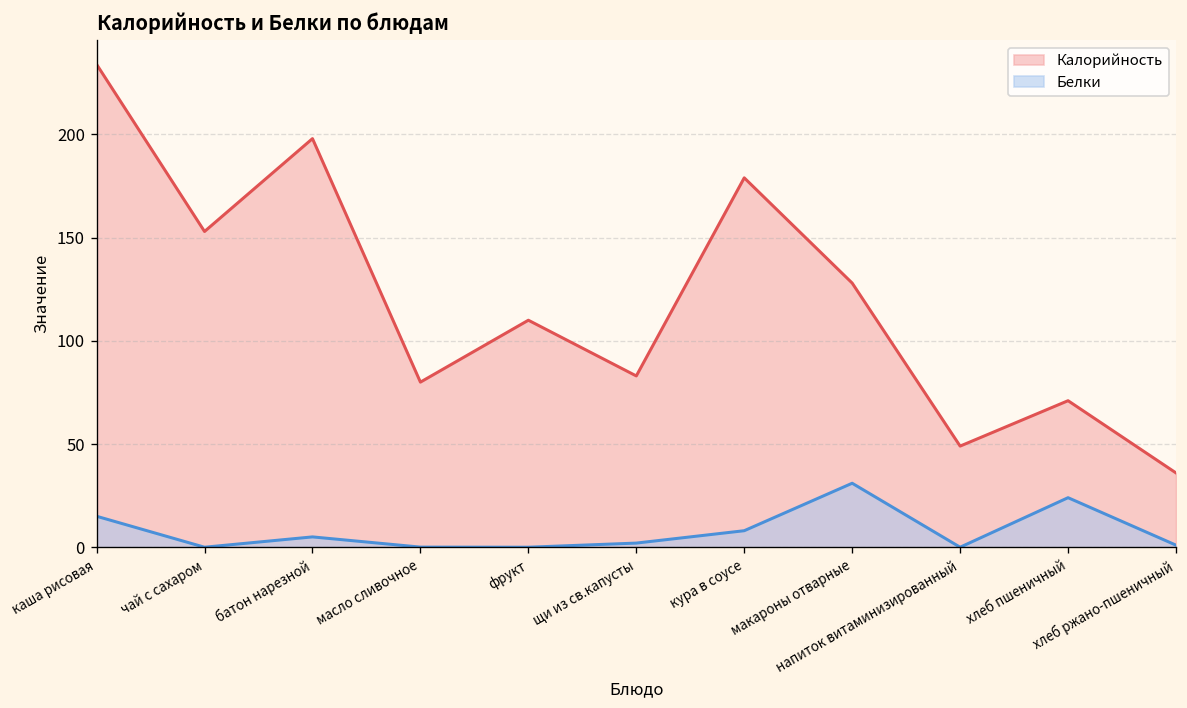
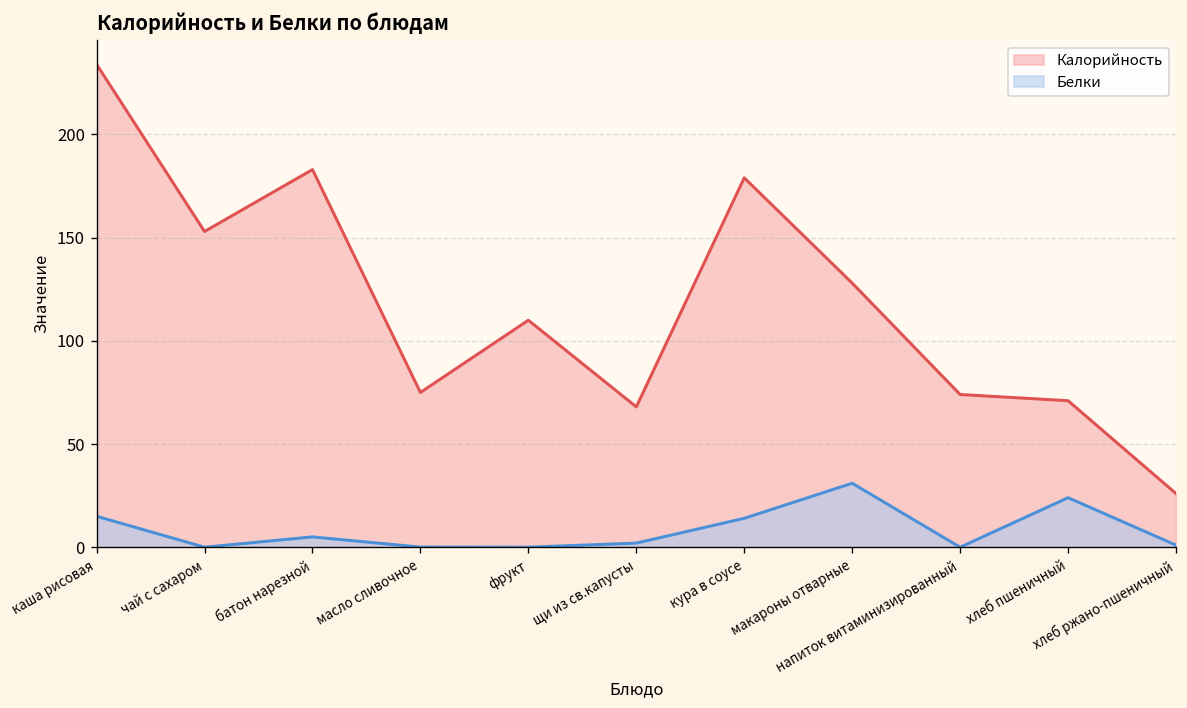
  {
    "Калорийность": {
      "каша рисовая": 234,
      "чай с сахаром": 153,
-     "батон нарезной": 198,
-     "масло сливочное": 80,
+     "батон нарезной": 183,
+     "масло сливочное": 75,
      "фрукт": 110,
-     "щи из св.капусты": 83,
+     "щи из св.капусты": 68,
      "кура в соусе": 179,
      "макароны отварные": 128,
-     "напиток витаминизированный": 49,
+     "напиток витаминизированный": 74,
      "хлеб пшеничный": 71,
-     "хлеб ржано-пшеничный": 36
+     "хлеб ржано-пшеничный": 26
    },
    "Белки": {
      "каша рисовая": 15,
      "чай с сахаром": 0,
      "батон нарезной": 5,
      "масло сливочное": 0,
      "фрукт": 0,
      "щи из св.капусты": 2,
-     "кура в соусе": 8,
+     "кура в соусе": 14,
      "макароны отварные": 31,
      "напиток витаминизированный": 0,
      "хлеб пшеничный": 24,
      "хлеб ржано-пшеничный": 1
    }
  }
